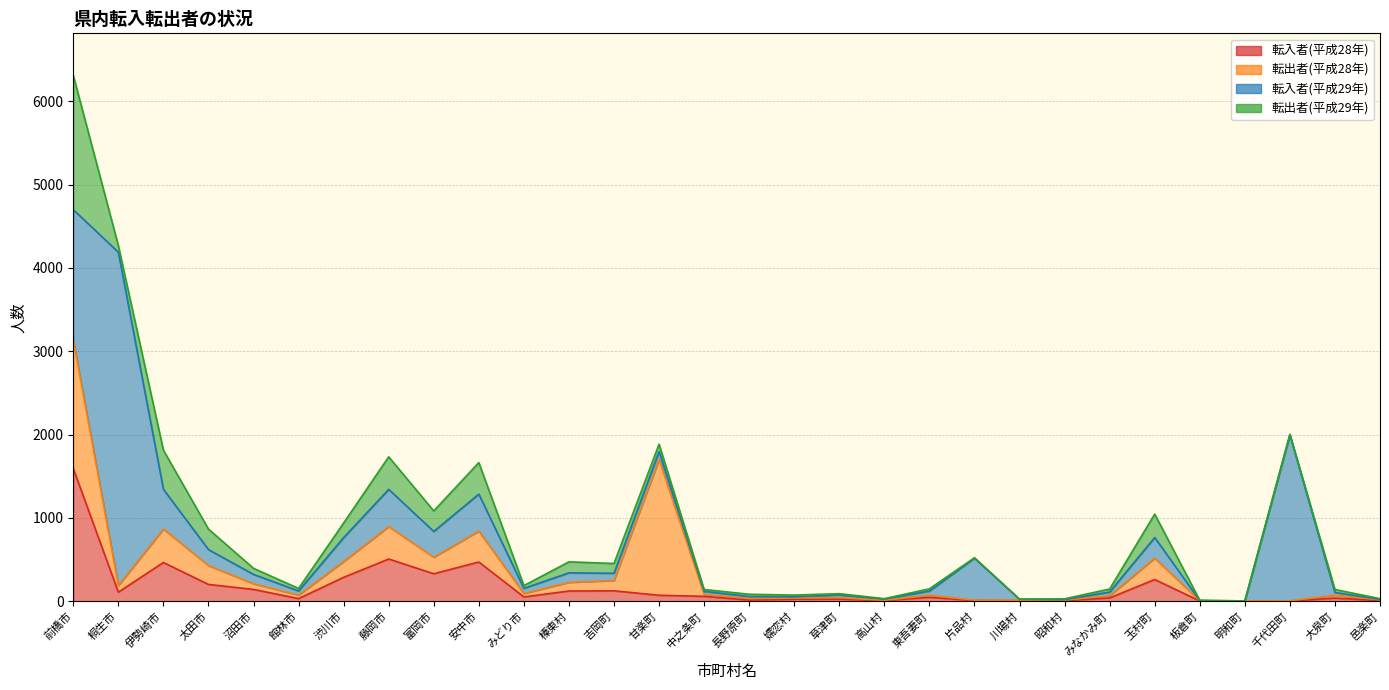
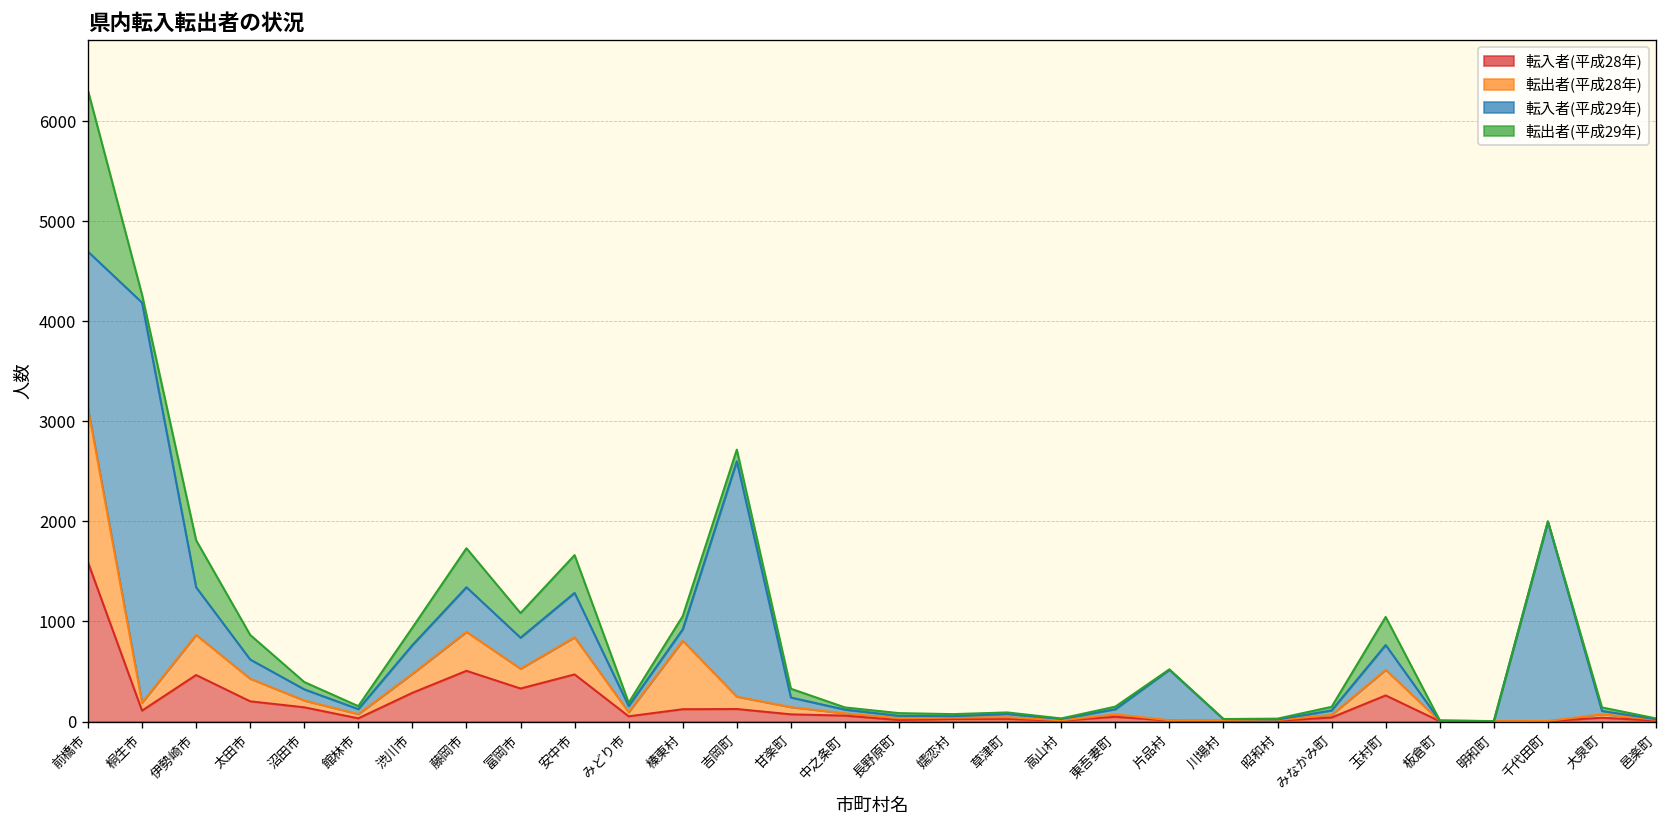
  {
    "転入者(平成28年)": {
      "前橋市": 1600,
      "桐生市": 100,
      "伊勢崎市": 500,
      "太田市": 200,
      "沼田市": 100,
      "館林市": 0,
      "渋川市": 300,
      "藤岡市": 500,
      "富岡市": 300,
      "安中市": 500,
      "みどり市": 100,
      "榛東村": 100,
      "吉岡町": 100,
      "甘楽町": 100,
      "玉村町": 300,
      "大泉町": 0
    },
    "転出者(平成28年)": {
      "前橋市": 1500,
      "桐生市": 100,
      "伊勢崎市": 400,
      "太田市": 200,
      "沼田市": 100,
      "館林市": 0,
      "渋川市": 200,
      "藤岡市": 400,
      "富岡市": 200,
      "安中市": 400,
      "みどり市": 0,
-     "榛東村": 100,
+     "榛東村": 700,
      "吉岡町": 100,
-     "甘楽町": 1600,
+     "甘楽町": 100,
      "玉村町": 300,
      "大泉町": 0
    },
    "転入者(平成29年)": {
      "前橋市": 1600,
      "桐生市": 4000,
      "伊勢崎市": 500,
      "太田市": 200,
      "沼田市": 100,
      "渋川市": 300,
      "藤岡市": 400,
      "富岡市": 300,
      "安中市": 400,
      "みどり市": 100,
      "榛東村": 100,
-     "吉岡町": 100,
+     "吉岡町": 2400,
      "甘楽町": 100,
      "みなかみ町": 0,
      "玉村町": 200,
      "大泉町": 0
    },
    "転出者(平成29年)": {
      "前橋市": 1600,
      "桐生市": 100,
      "伊勢崎市": 500,
      "太田市": 200,
      "沼田市": 100,
      "渋川市": 200,
      "藤岡市": 400,
      "富岡市": 200,
      "安中市": 400,
      "みどり市": 0,
      "榛東村": 100,
      "吉岡町": 100,
      "甘楽町": 100,
      "みなかみ町": 0,
      "玉村町": 300,
      "大泉町": 0
    }
  }
